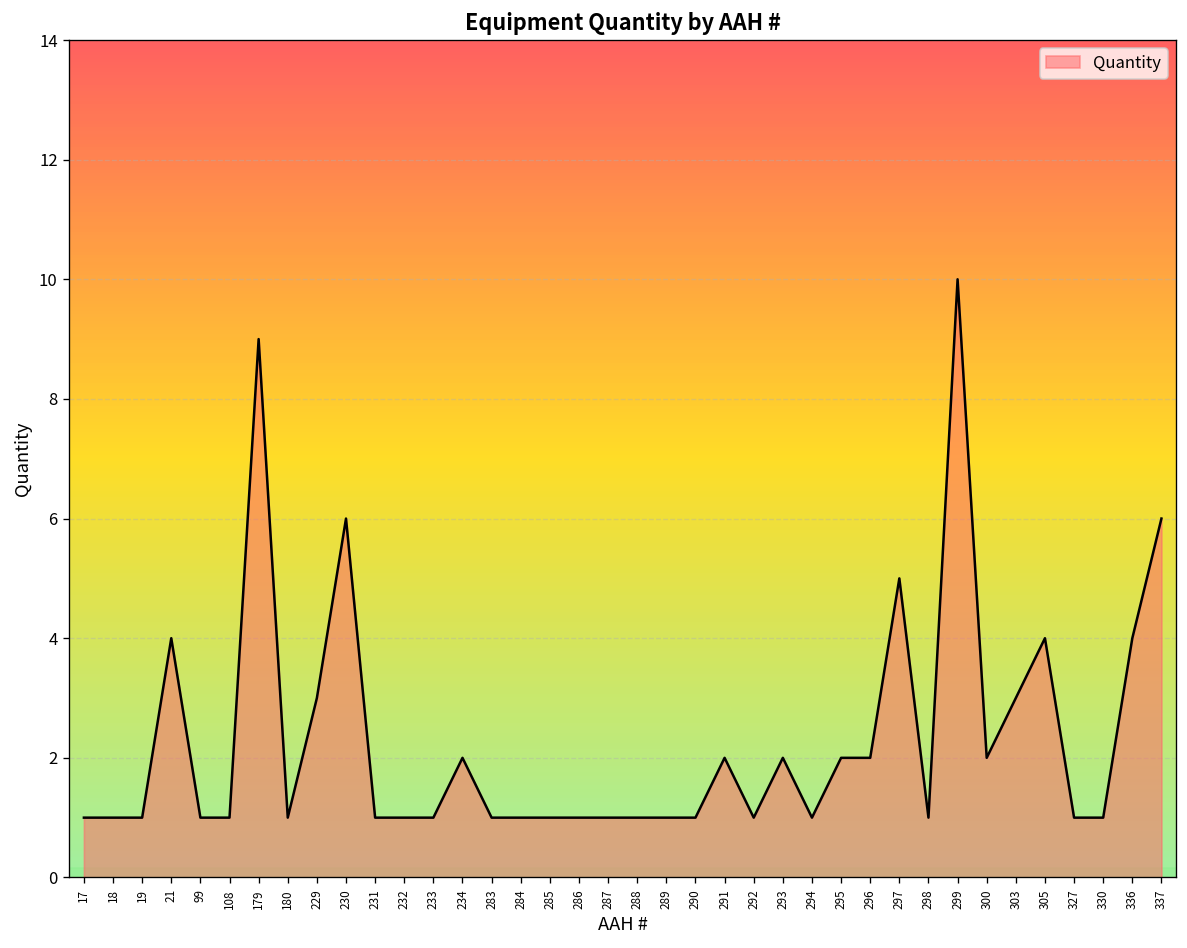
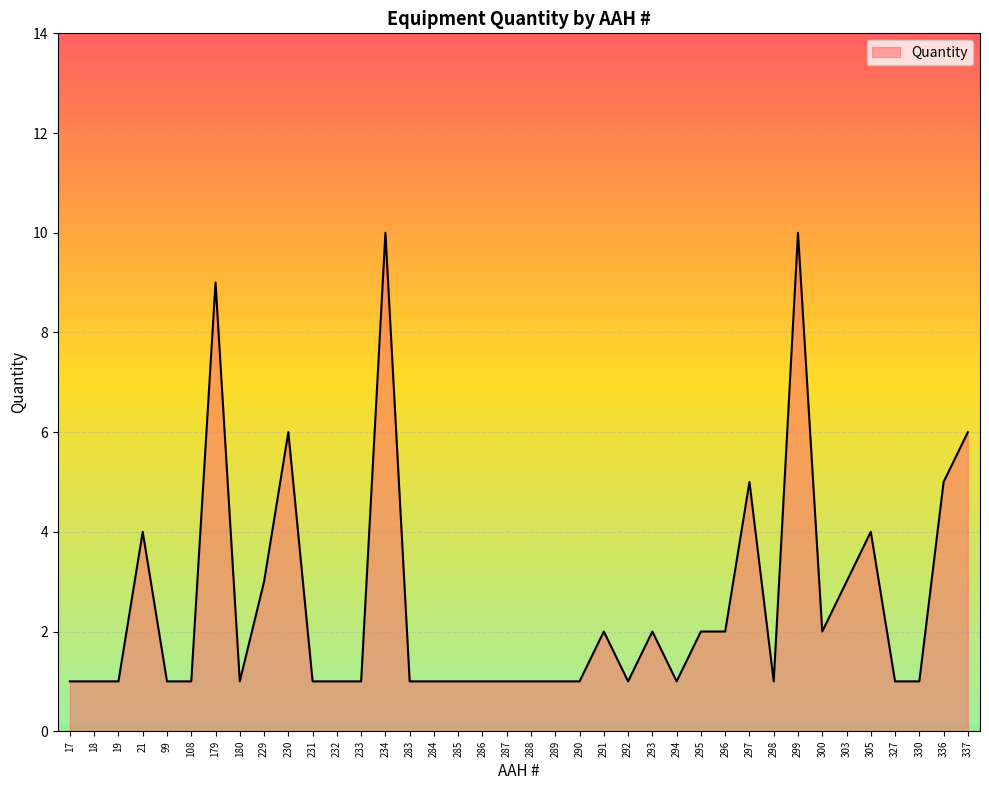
  {
    "17": 1,
    "18": 1,
    "19": 1,
    "21": 4,
    "99": 1,
    "108": 1,
    "179": 9,
    "180": 1,
    "229": 3,
    "230": 6,
    "231": 1,
    "232": 1,
    "233": 1,
-   "234": 2,
+   "234": 10,
    "283": 1,
    "284": 1,
    "285": 1,
    "286": 1,
    "287": 1,
    "288": 1,
    "289": 1,
    "290": 1,
    "291": 2,
    "292": 1,
    "293": 2,
    "294": 1,
    "295": 2,
    "296": 2,
    "297": 5,
    "298": 1,
    "299": 10,
    "300": 2,
    "303": 3,
    "305": 4,
    "327": 1,
    "330": 1,
-   "336": 4,
+   "336": 5,
    "337": 6
  }
